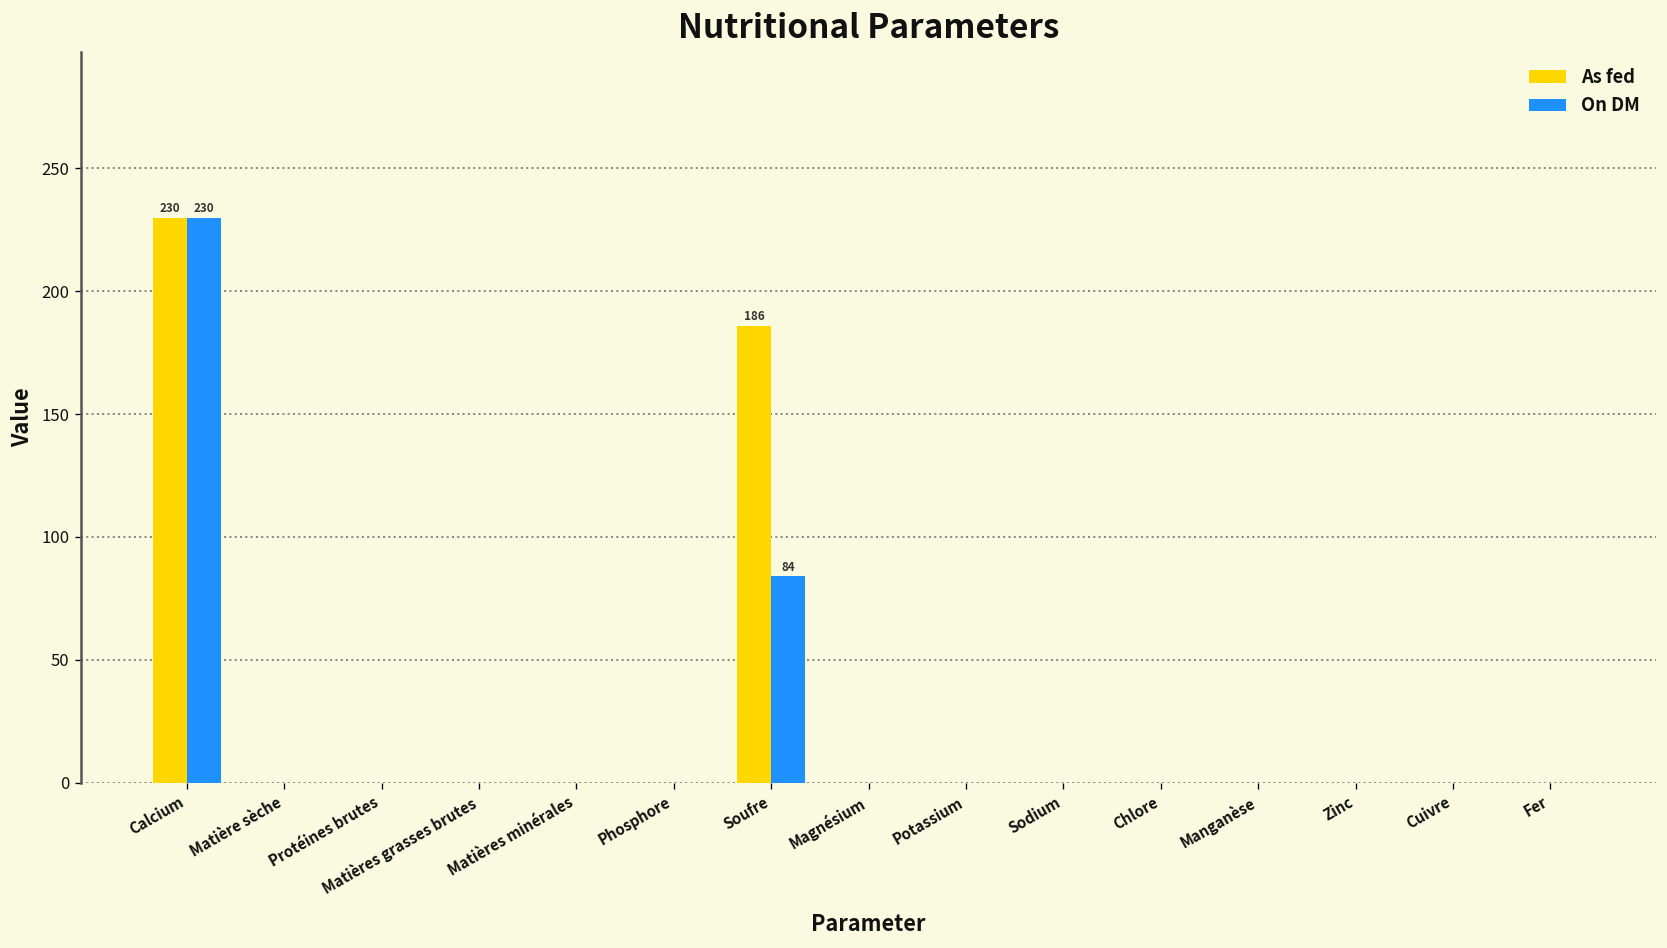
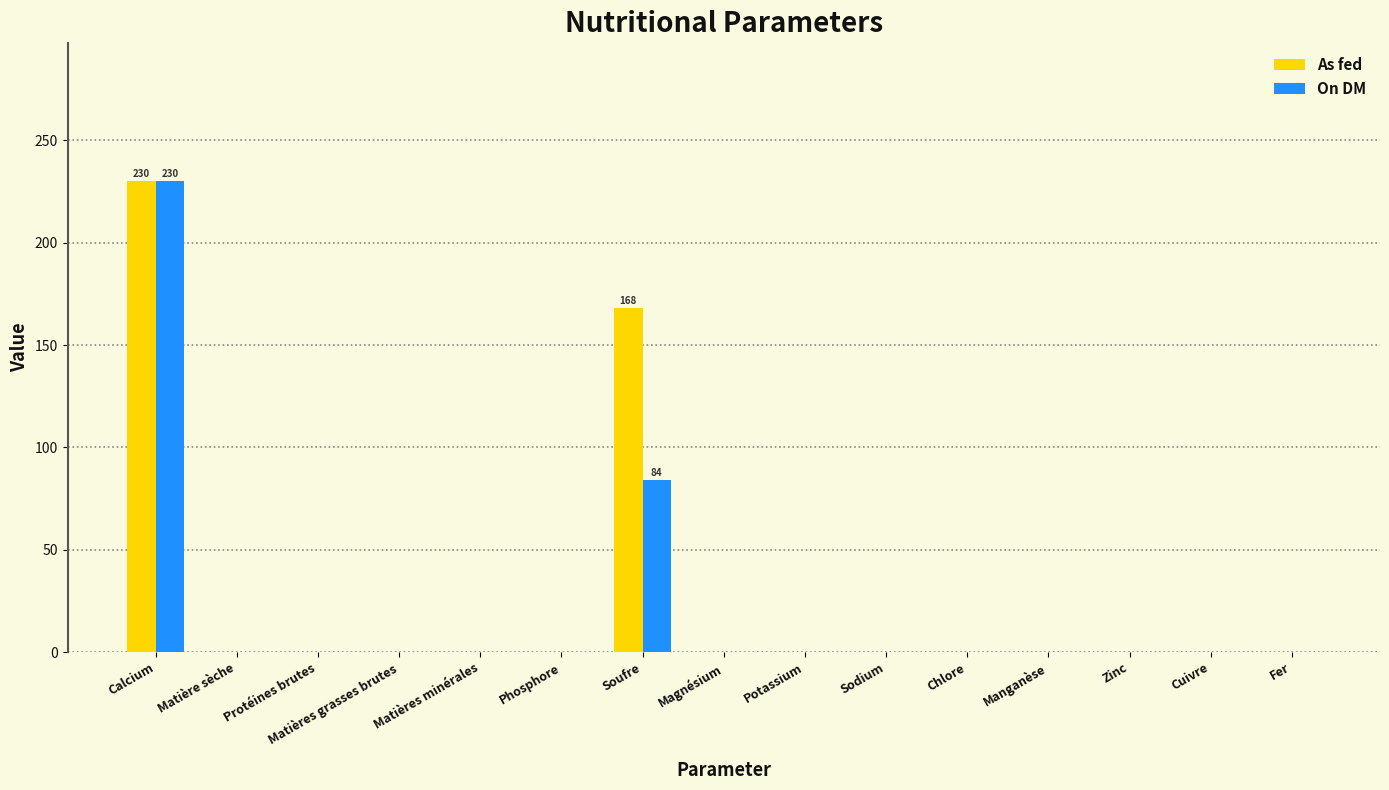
  {
    "As fed": {
      "Calcium": 230,
-     "Soufre": 186
+     "Soufre": 168
    },
    "On DM": {
      "Calcium": 230,
      "Soufre": 84
    }
  }
